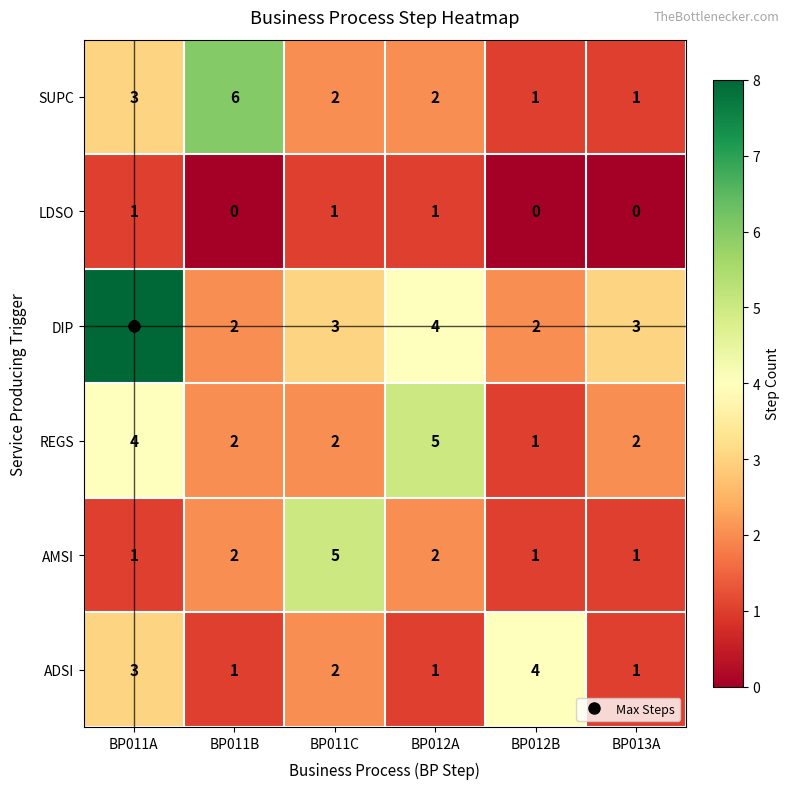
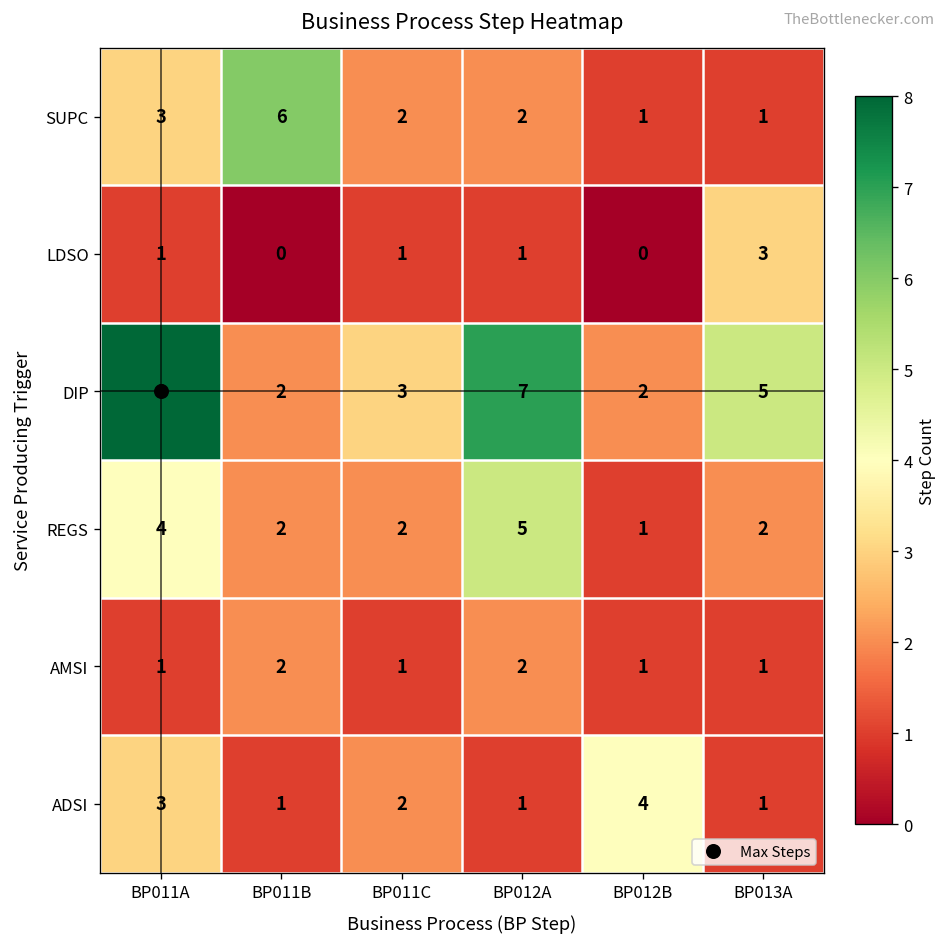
  {
    "SUPC": {
      "BP011A": 3,
      "BP011B": 6,
      "BP011C": 2,
      "BP012A": 2,
      "BP012B": 1,
      "BP013A": 1
    },
    "LDSO": {
      "BP011A": 1,
      "BP011B": 0,
      "BP011C": 1,
      "BP012A": 1,
      "BP012B": 0,
-     "BP013A": 0
+     "BP013A": 3
    },
    "DIP": {
      "BP011B": 2,
      "BP011C": 3,
-     "BP012A": 4,
+     "BP012A": 7,
      "BP012B": 2,
-     "BP013A": 3
+     "BP013A": 5
    },
    "REGS": {
      "BP011A": 4,
      "BP011B": 2,
      "BP011C": 2,
      "BP012A": 5,
      "BP012B": 1,
      "BP013A": 2
    },
    "AMSI": {
      "BP011A": 1,
      "BP011B": 2,
-     "BP011C": 5,
+     "BP011C": 1,
      "BP012A": 2,
      "BP012B": 1,
      "BP013A": 1
    },
    "ADSI": {
      "BP011A": 3,
      "BP011B": 1,
      "BP011C": 2,
      "BP012A": 1,
      "BP012B": 4,
      "BP013A": 1
    }
  }
